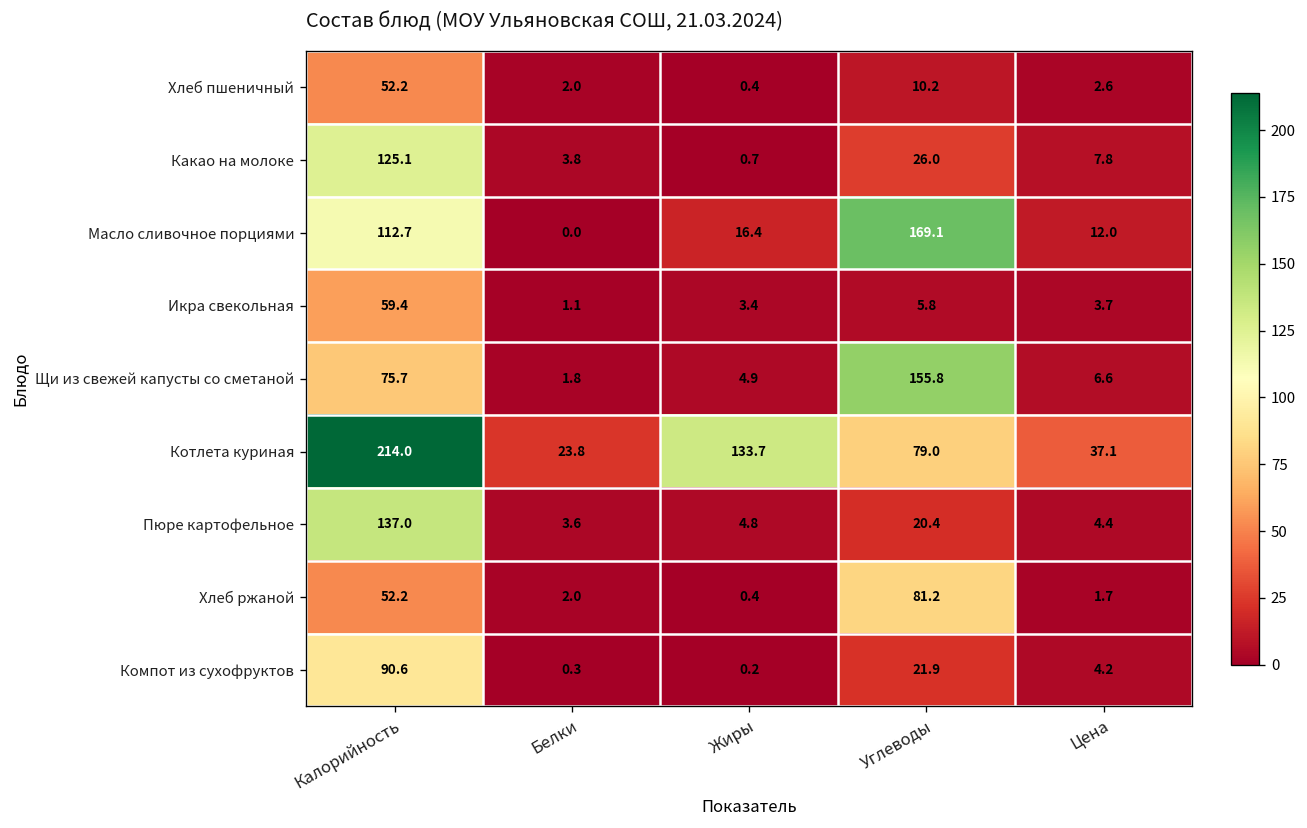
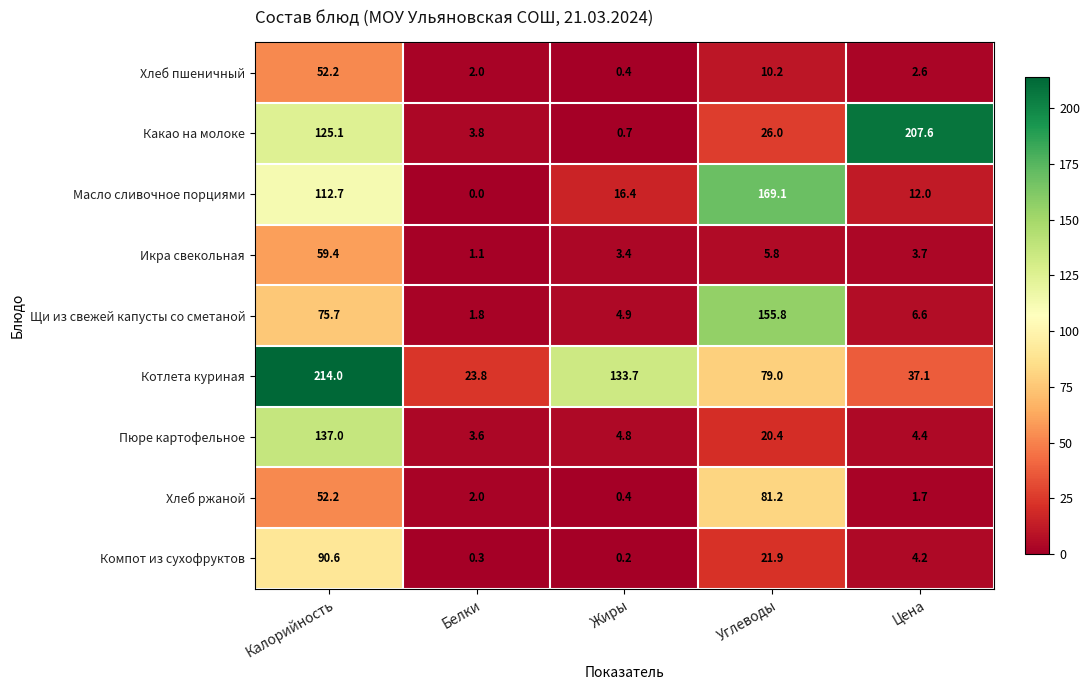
  {
    "Хлеб пшеничный": {
      "Калорийность": 52.2,
      "Белки": 2.0,
      "Жиры": 0.4,
      "Углеводы": 10.2,
      "Цена": 2.6
    },
    "Какао на молоке": {
      "Калорийность": 125.1,
      "Белки": 3.8,
      "Жиры": 0.7,
      "Углеводы": 26.0,
-     "Цена": 7.8
+     "Цена": 207.6
    },
    "Масло сливочное порциями": {
      "Калорийность": 112.7,
      "Белки": 0.0,
      "Жиры": 16.4,
      "Углеводы": 169.1,
      "Цена": 12.0
    },
    "Икра свекольная": {
      "Калорийность": 59.4,
      "Белки": 1.1,
      "Жиры": 3.4,
      "Углеводы": 5.8,
      "Цена": 3.7
    },
    "Щи из свежей капусты со сметаной": {
      "Калорийность": 75.7,
      "Белки": 1.8,
      "Жиры": 4.9,
      "Углеводы": 155.8,
      "Цена": 6.6
    },
    "Котлета куриная": {
      "Калорийность": 214.0,
      "Белки": 23.8,
      "Жиры": 133.7,
      "Углеводы": 79.0,
      "Цена": 37.1
    },
    "Пюре картофельное": {
      "Калорийность": 137.0,
      "Белки": 3.6,
      "Жиры": 4.8,
      "Углеводы": 20.4,
      "Цена": 4.4
    },
    "Хлеб ржаной": {
      "Калорийность": 52.2,
      "Белки": 2.0,
      "Жиры": 0.4,
      "Углеводы": 81.2,
      "Цена": 1.7
    },
    "Компот из сухофруктов": {
      "Калорийность": 90.6,
      "Белки": 0.3,
      "Жиры": 0.2,
      "Углеводы": 21.9,
      "Цена": 4.2
    }
  }
